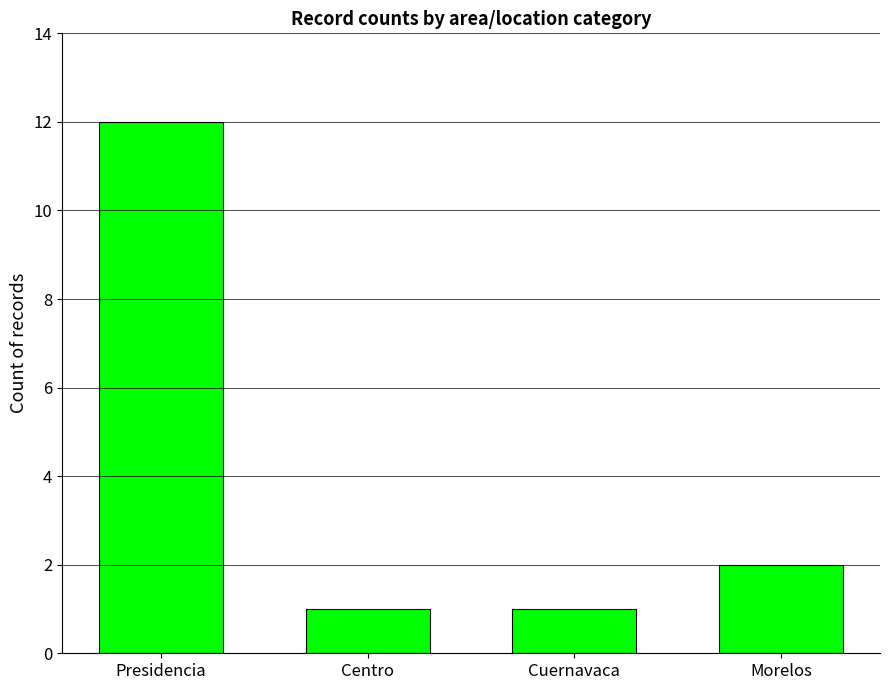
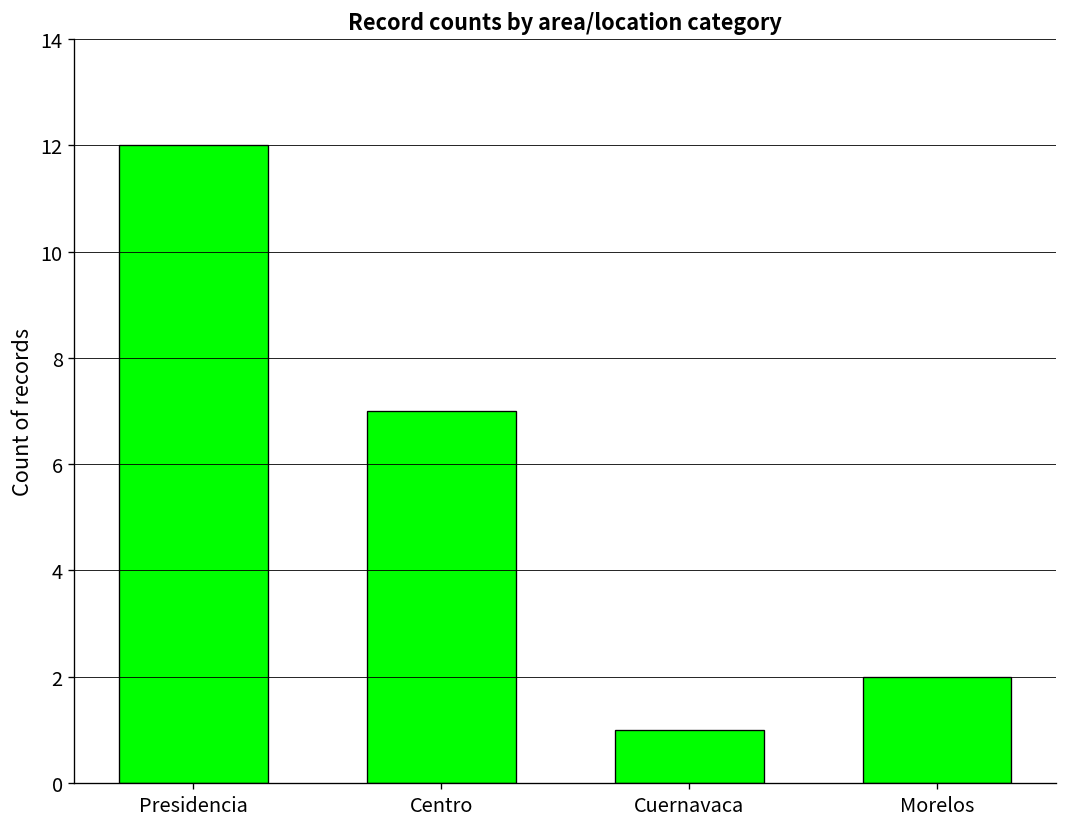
  {
    "Presidencia": 12,
-   "Centro": 1,
+   "Centro": 7,
    "Cuernavaca": 1,
    "Morelos": 2
  }
